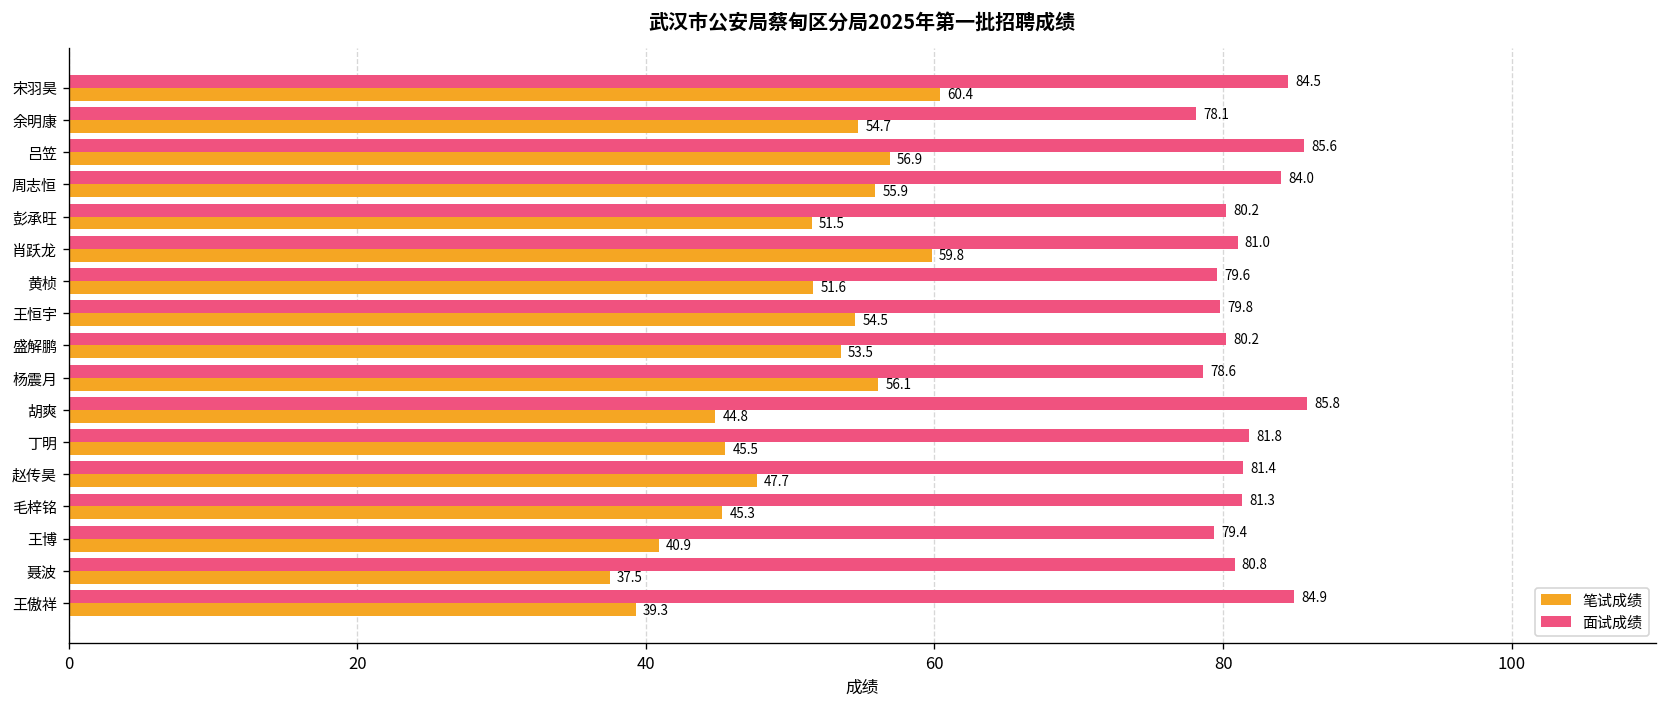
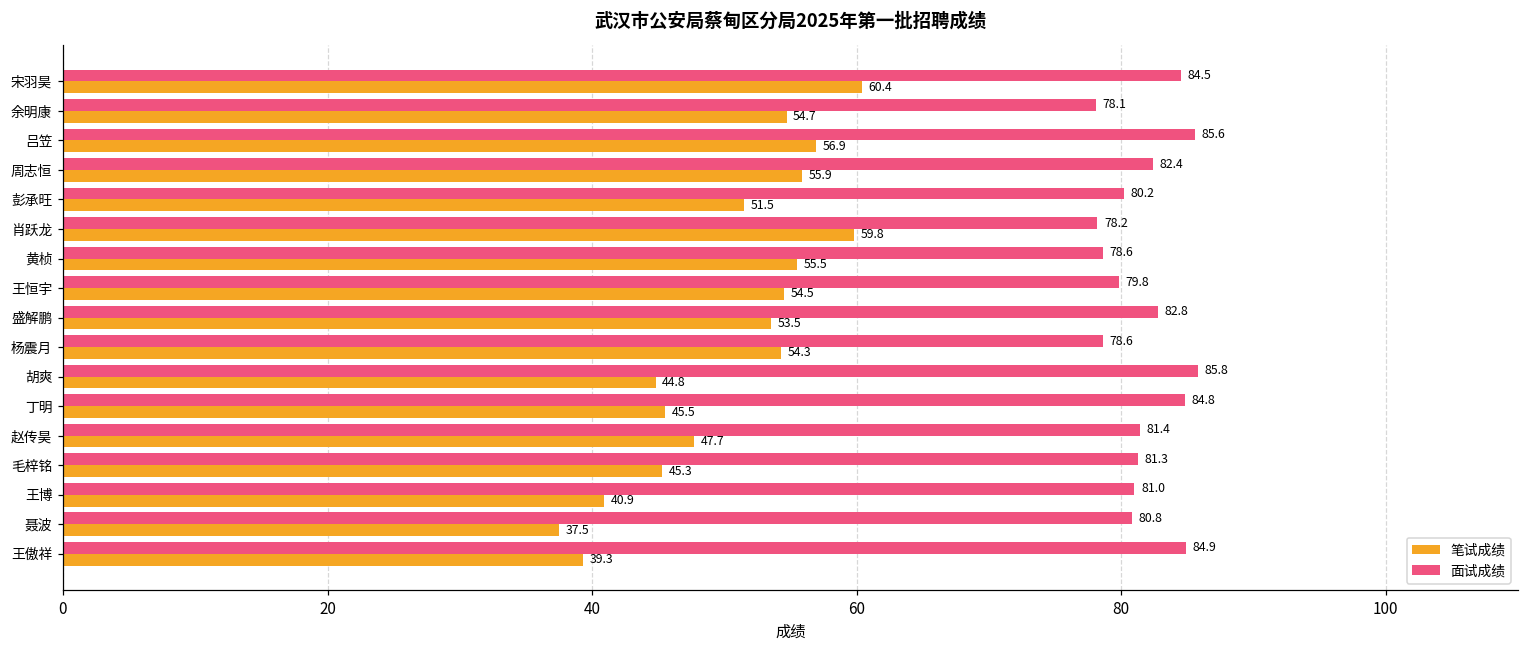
  {
    "笔试成绩": {
      "宋羽昊": 60.4,
      "余明康": 54.7,
      "吕笠": 56.9,
      "周志恒": 55.9,
      "彭承旺": 51.5,
      "肖跃龙": 59.8,
-     "黄桢": 51.6,
+     "黄桢": 55.5,
      "王恒宇": 54.5,
      "盛解鹏": 53.5,
-     "杨震月": 56.1,
+     "杨震月": 54.3,
      "胡爽": 44.8,
      "丁明": 45.5,
      "赵传昊": 47.7,
      "毛梓铭": 45.3,
      "王博": 40.9,
      "聂波": 37.5,
      "王傲祥": 39.3
    },
    "面试成绩": {
      "宋羽昊": 84.5,
      "余明康": 78.1,
      "吕笠": 85.6,
-     "周志恒": 84.0,
+     "周志恒": 82.4,
      "彭承旺": 80.2,
-     "肖跃龙": 81.0,
-     "黄桢": 79.6,
+     "肖跃龙": 78.2,
+     "黄桢": 78.6,
      "王恒宇": 79.8,
-     "盛解鹏": 80.2,
+     "盛解鹏": 82.8,
      "杨震月": 78.6,
      "胡爽": 85.8,
-     "丁明": 81.8,
+     "丁明": 84.8,
      "赵传昊": 81.4,
      "毛梓铭": 81.3,
-     "王博": 79.4,
+     "王博": 81.0,
      "聂波": 80.8,
      "王傲祥": 84.9
    }
  }
